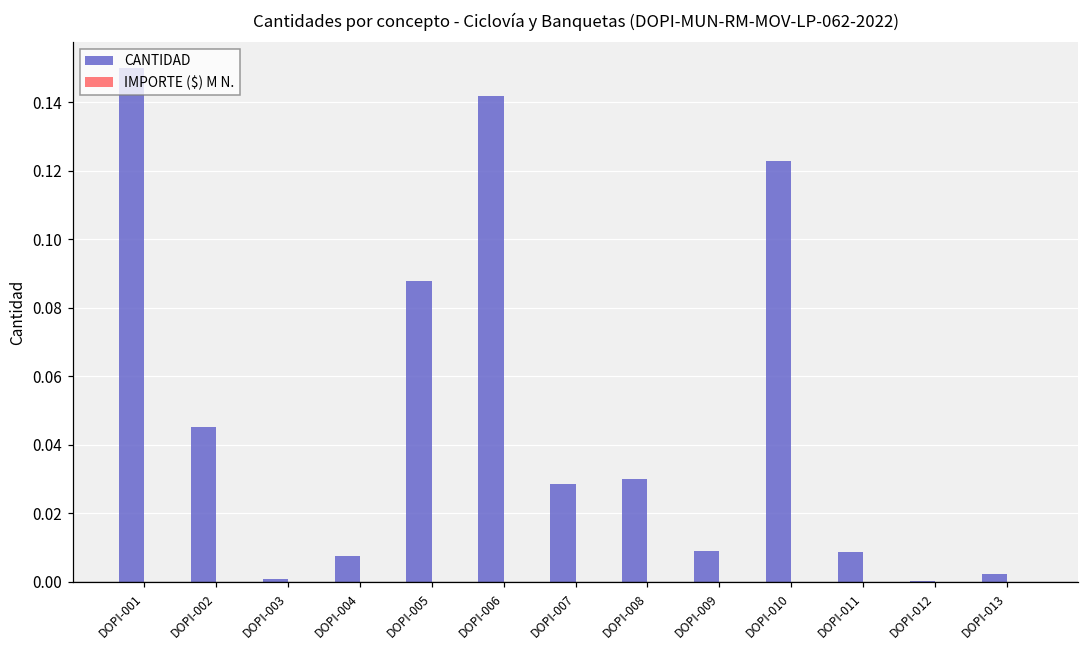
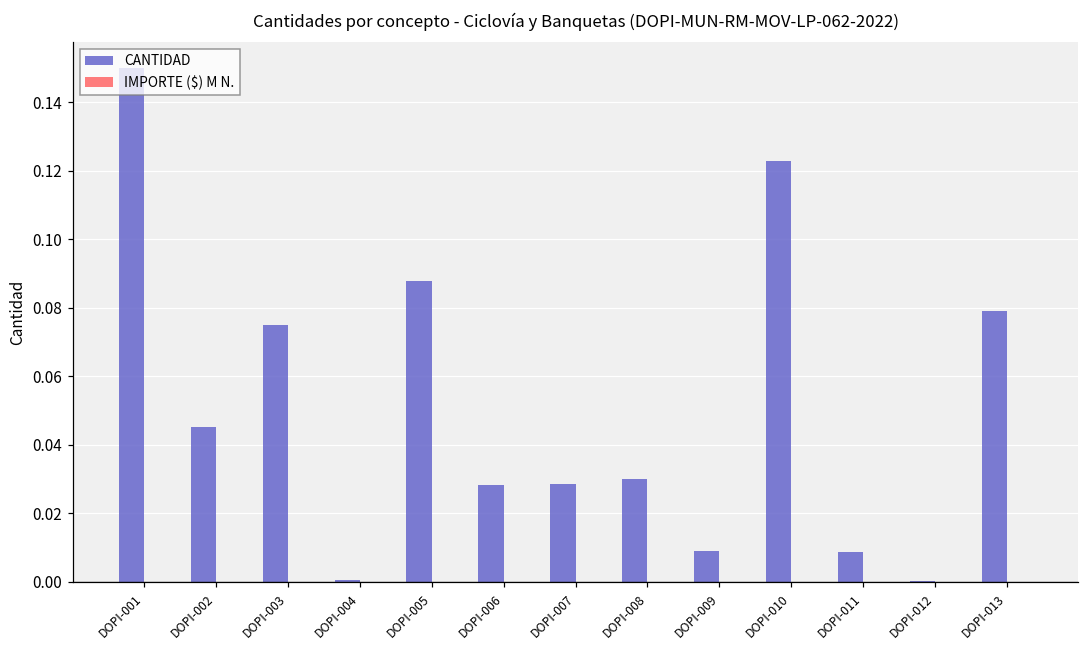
  {
    "CANTIDAD": {
      "DOPI-002": 0.045,
-     "DOPI-003": 0.001,
-     "DOPI-004": 0.007,
+     "DOPI-003": 0.075,
+     "DOPI-004": 0.000,
      "DOPI-005": 0.088,
-     "DOPI-006": 0.142,
+     "DOPI-006": 0.028,
      "DOPI-007": 0.029,
      "DOPI-008": 0.030,
      "DOPI-009": 0.009,
      "DOPI-010": 0.123,
      "DOPI-011": 0.009,
-     "DOPI-013": 0.002
+     "DOPI-013": 0.079
    },
    "IMPORTE ($) M N.": {
      "DOPI-001": 0.000,
      "DOPI-002": 0.000,
      "DOPI-003": 0.000,
      "DOPI-004": 0.000,
      "DOPI-005": 0.000,
      "DOPI-006": 0.000,
      "DOPI-007": 0.000,
      "DOPI-008": 0.000,
      "DOPI-009": 0.000,
      "DOPI-010": 0.000,
      "DOPI-011": 0.000,
      "DOPI-012": 0.000,
      "DOPI-013": 0.000
    }
  }
